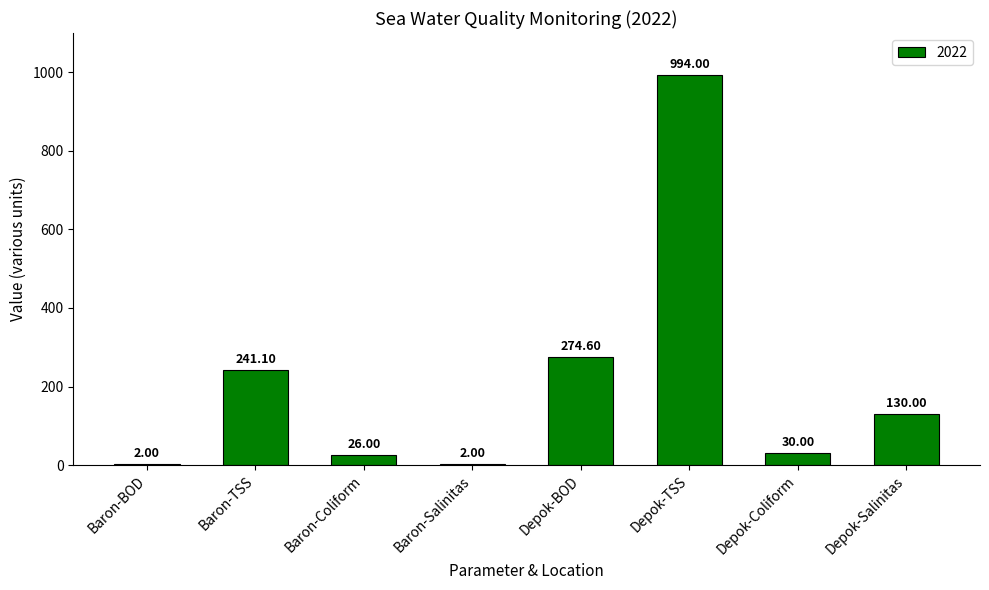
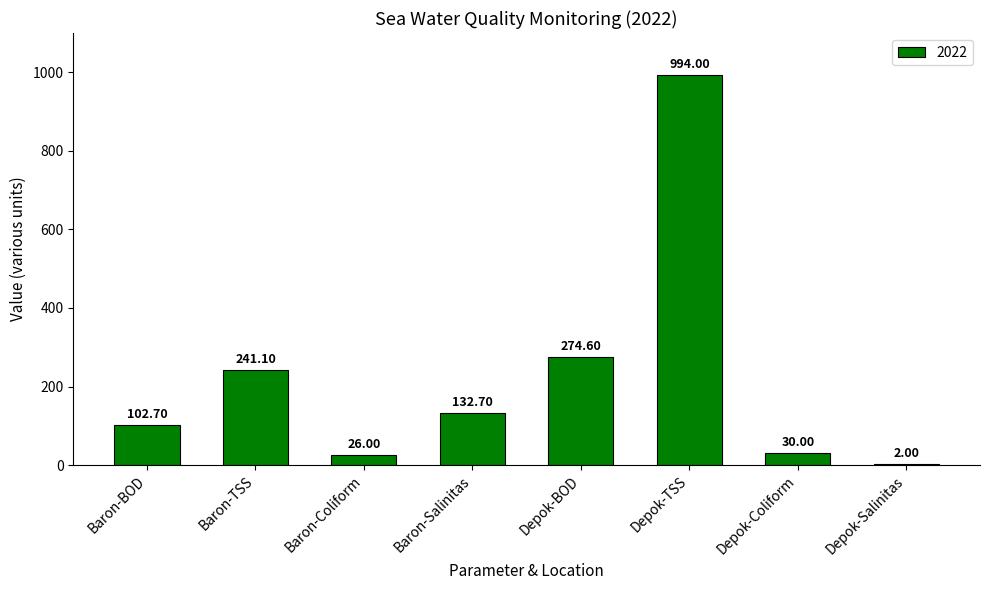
  {
-   "Baron-BOD": 2.00,
+   "Baron-BOD": 102.70,
    "Baron-TSS": 241.10,
    "Baron-Coliform": 26.00,
-   "Baron-Salinitas": 2.00,
+   "Baron-Salinitas": 132.70,
    "Depok-BOD": 274.60,
    "Depok-TSS": 994.00,
    "Depok-Coliform": 30.00,
-   "Depok-Salinitas": 130.00
+   "Depok-Salinitas": 2.00
  }
